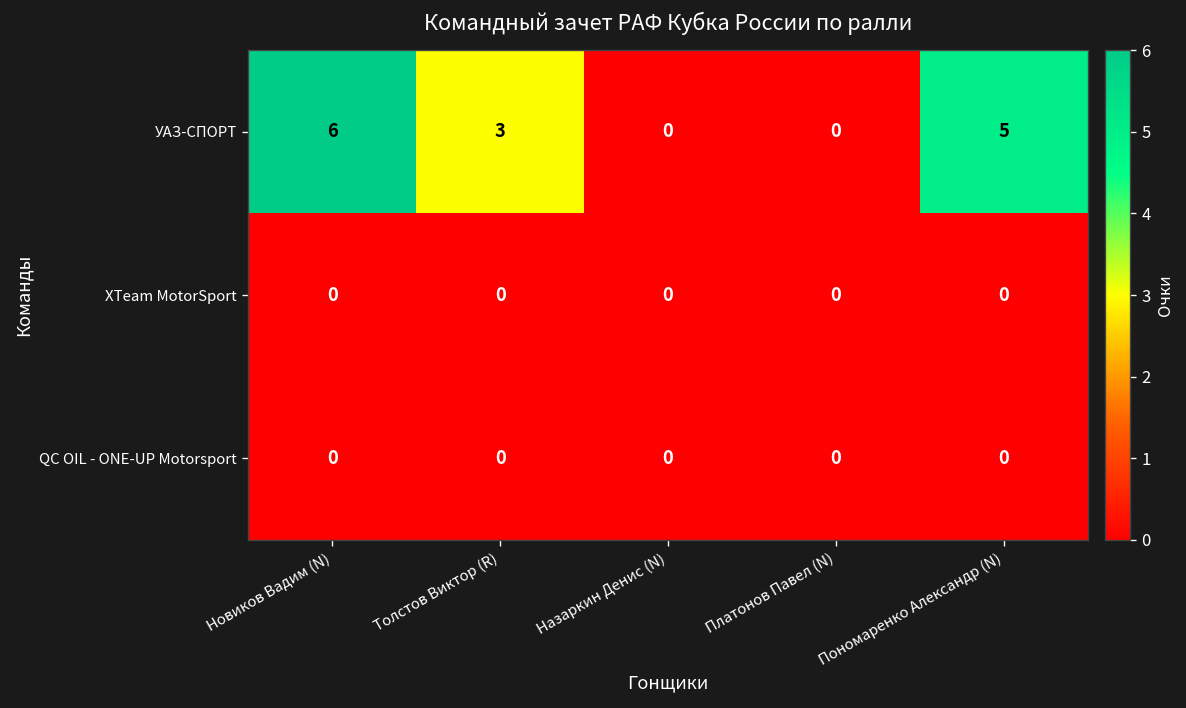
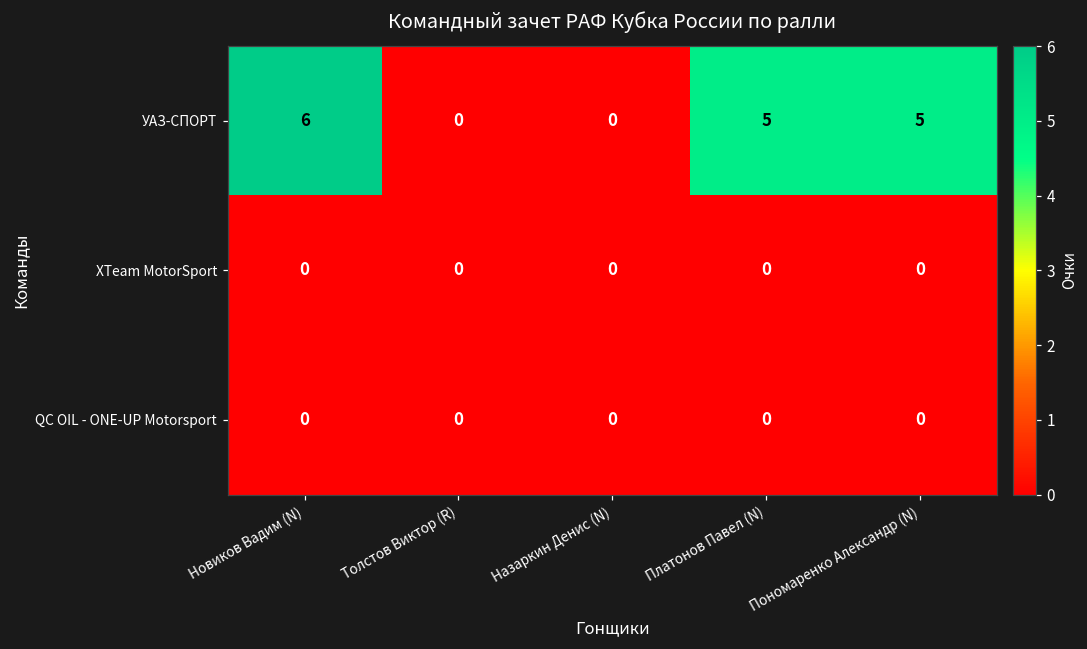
  {
    "УАЗ-СПОРТ": {
      "Новиков Вадим (N)": 6,
-     "Толстов Виктор (R)": 3,
+     "Толстов Виктор (R)": 0,
      "Назаркин Денис (N)": 0,
-     "Платонов Павел (N)": 0,
+     "Платонов Павел (N)": 5,
      "Пономаренко Александр (N)": 5
    },
    "XTeam MotorSport": {
      "Новиков Вадим (N)": 0,
      "Толстов Виктор (R)": 0,
      "Назаркин Денис (N)": 0,
      "Платонов Павел (N)": 0,
      "Пономаренко Александр (N)": 0
    },
    "QC OIL - ONE-UP Motorsport": {
      "Новиков Вадим (N)": 0,
      "Толстов Виктор (R)": 0,
      "Назаркин Денис (N)": 0,
      "Платонов Павел (N)": 0,
      "Пономаренко Александр (N)": 0
    }
  }
